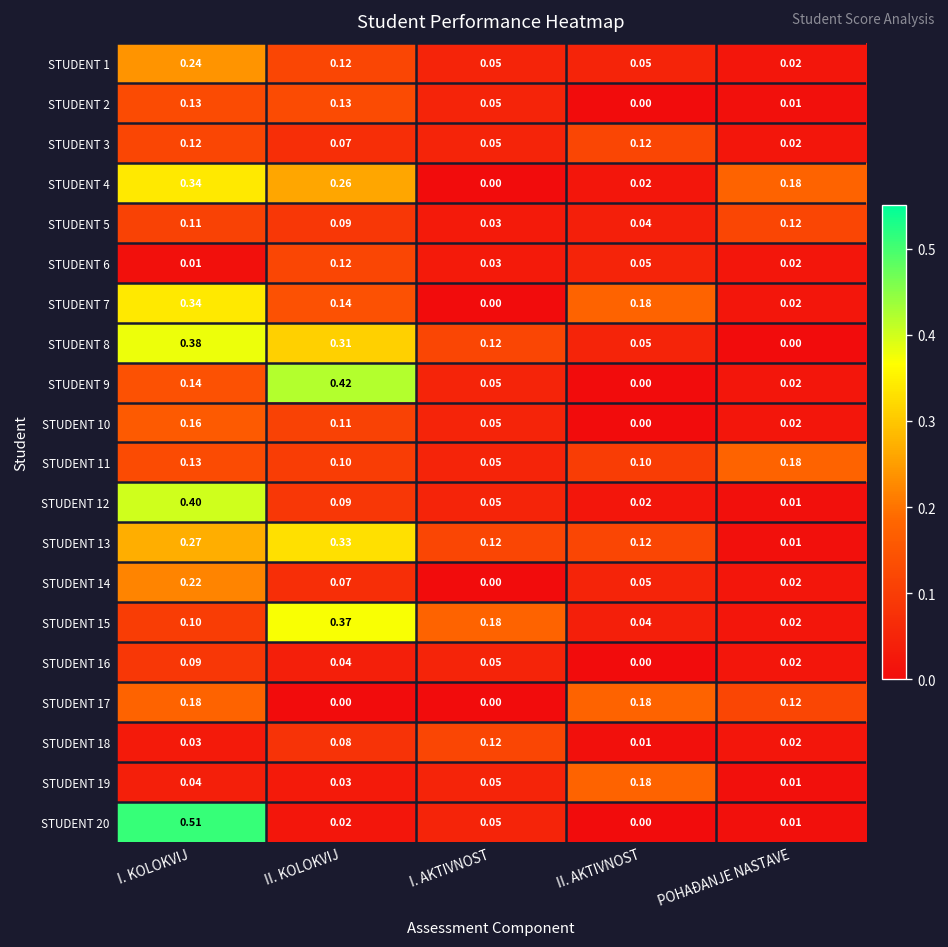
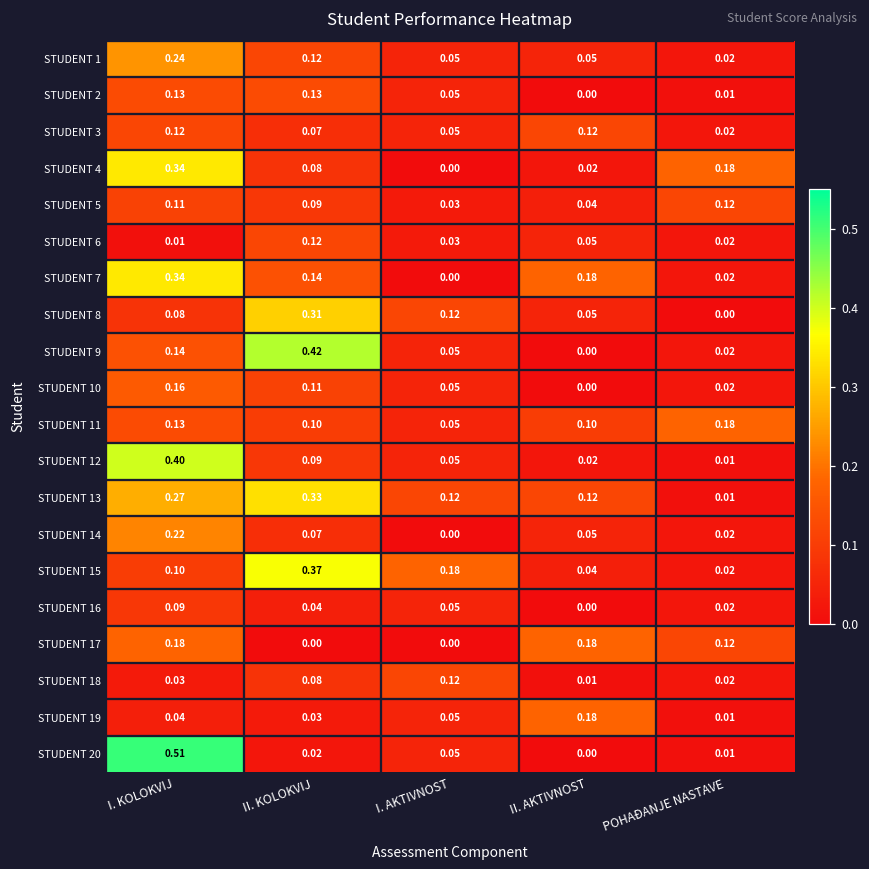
  {
    "STUDENT 1": {
      "I. KOLOKVIJ": 0.24,
      "II. KOLOKVIJ": 0.12,
      "I. AKTIVNOST": 0.05,
      "II. AKTIVNOST": 0.05,
      "POHAĐANJE NASTAVE": 0.02
    },
    "STUDENT 2": {
      "I. KOLOKVIJ": 0.13,
      "II. KOLOKVIJ": 0.13,
      "I. AKTIVNOST": 0.05,
      "II. AKTIVNOST": 0.00,
      "POHAĐANJE NASTAVE": 0.01
    },
    "STUDENT 3": {
      "I. KOLOKVIJ": 0.12,
      "II. KOLOKVIJ": 0.07,
      "I. AKTIVNOST": 0.05,
      "II. AKTIVNOST": 0.12,
      "POHAĐANJE NASTAVE": 0.02
    },
    "STUDENT 4": {
      "I. KOLOKVIJ": 0.34,
-     "II. KOLOKVIJ": 0.26,
+     "II. KOLOKVIJ": 0.08,
      "I. AKTIVNOST": 0.00,
      "II. AKTIVNOST": 0.02,
      "POHAĐANJE NASTAVE": 0.18
    },
    "STUDENT 5": {
      "I. KOLOKVIJ": 0.11,
      "II. KOLOKVIJ": 0.09,
      "I. AKTIVNOST": 0.03,
      "II. AKTIVNOST": 0.04,
      "POHAĐANJE NASTAVE": 0.12
    },
    "STUDENT 6": {
      "I. KOLOKVIJ": 0.01,
      "II. KOLOKVIJ": 0.12,
      "I. AKTIVNOST": 0.03,
      "II. AKTIVNOST": 0.05,
      "POHAĐANJE NASTAVE": 0.02
    },
    "STUDENT 7": {
      "I. KOLOKVIJ": 0.34,
      "II. KOLOKVIJ": 0.14,
      "I. AKTIVNOST": 0.00,
      "II. AKTIVNOST": 0.18,
      "POHAĐANJE NASTAVE": 0.02
    },
    "STUDENT 8": {
-     "I. KOLOKVIJ": 0.38,
+     "I. KOLOKVIJ": 0.08,
      "II. KOLOKVIJ": 0.31,
      "I. AKTIVNOST": 0.12,
      "II. AKTIVNOST": 0.05,
      "POHAĐANJE NASTAVE": 0.00
    },
    "STUDENT 9": {
      "I. KOLOKVIJ": 0.14,
      "II. KOLOKVIJ": 0.42,
      "I. AKTIVNOST": 0.05,
      "II. AKTIVNOST": 0.00,
      "POHAĐANJE NASTAVE": 0.02
    },
    "STUDENT 10": {
      "I. KOLOKVIJ": 0.16,
      "II. KOLOKVIJ": 0.11,
      "I. AKTIVNOST": 0.05,
      "II. AKTIVNOST": 0.00,
      "POHAĐANJE NASTAVE": 0.02
    },
    "STUDENT 11": {
      "I. KOLOKVIJ": 0.13,
      "II. KOLOKVIJ": 0.10,
      "I. AKTIVNOST": 0.05,
      "II. AKTIVNOST": 0.10,
      "POHAĐANJE NASTAVE": 0.18
    },
    "STUDENT 12": {
      "I. KOLOKVIJ": 0.40,
      "II. KOLOKVIJ": 0.09,
      "I. AKTIVNOST": 0.05,
      "II. AKTIVNOST": 0.02,
      "POHAĐANJE NASTAVE": 0.01
    },
    "STUDENT 13": {
      "I. KOLOKVIJ": 0.27,
      "II. KOLOKVIJ": 0.33,
      "I. AKTIVNOST": 0.12,
      "II. AKTIVNOST": 0.12,
      "POHAĐANJE NASTAVE": 0.01
    },
    "STUDENT 14": {
      "I. KOLOKVIJ": 0.22,
      "II. KOLOKVIJ": 0.07,
      "I. AKTIVNOST": 0.00,
      "II. AKTIVNOST": 0.05,
      "POHAĐANJE NASTAVE": 0.02
    },
    "STUDENT 15": {
      "I. KOLOKVIJ": 0.10,
      "II. KOLOKVIJ": 0.37,
      "I. AKTIVNOST": 0.18,
      "II. AKTIVNOST": 0.04,
      "POHAĐANJE NASTAVE": 0.02
    },
    "STUDENT 16": {
      "I. KOLOKVIJ": 0.09,
      "II. KOLOKVIJ": 0.04,
      "I. AKTIVNOST": 0.05,
      "II. AKTIVNOST": 0.00,
      "POHAĐANJE NASTAVE": 0.02
    },
    "STUDENT 17": {
      "I. KOLOKVIJ": 0.18,
      "II. KOLOKVIJ": 0.00,
      "I. AKTIVNOST": 0.00,
      "II. AKTIVNOST": 0.18,
      "POHAĐANJE NASTAVE": 0.12
    },
    "STUDENT 18": {
      "I. KOLOKVIJ": 0.03,
      "II. KOLOKVIJ": 0.08,
      "I. AKTIVNOST": 0.12,
      "II. AKTIVNOST": 0.01,
      "POHAĐANJE NASTAVE": 0.02
    },
    "STUDENT 19": {
      "I. KOLOKVIJ": 0.04,
      "II. KOLOKVIJ": 0.03,
      "I. AKTIVNOST": 0.05,
      "II. AKTIVNOST": 0.18,
      "POHAĐANJE NASTAVE": 0.01
    },
    "STUDENT 20": {
      "I. KOLOKVIJ": 0.51,
      "II. KOLOKVIJ": 0.02,
      "I. AKTIVNOST": 0.05,
      "II. AKTIVNOST": 0.00,
      "POHAĐANJE NASTAVE": 0.01
    }
  }
